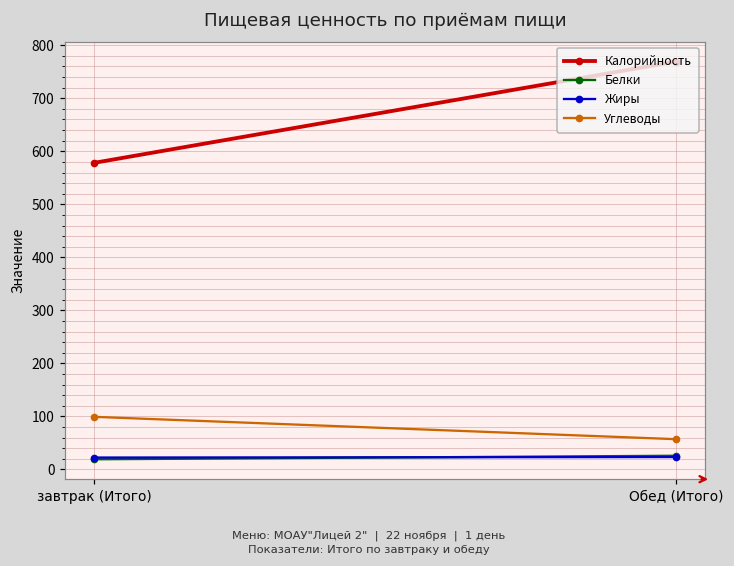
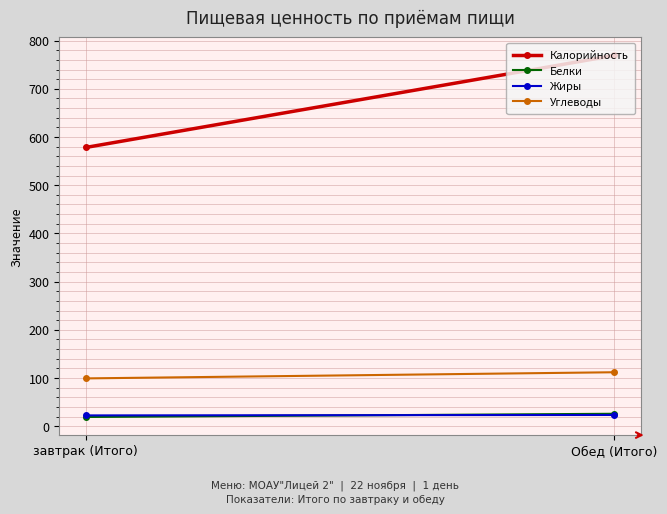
  {
    "Калорийность": {
      "завтрак (Итого)": 580
    },
    "Углеводы": {
      "завтрак (Итого)": 100,
-     "Обед (Итого)": 60
+     "Обед (Итого)": 110
    }
  }
